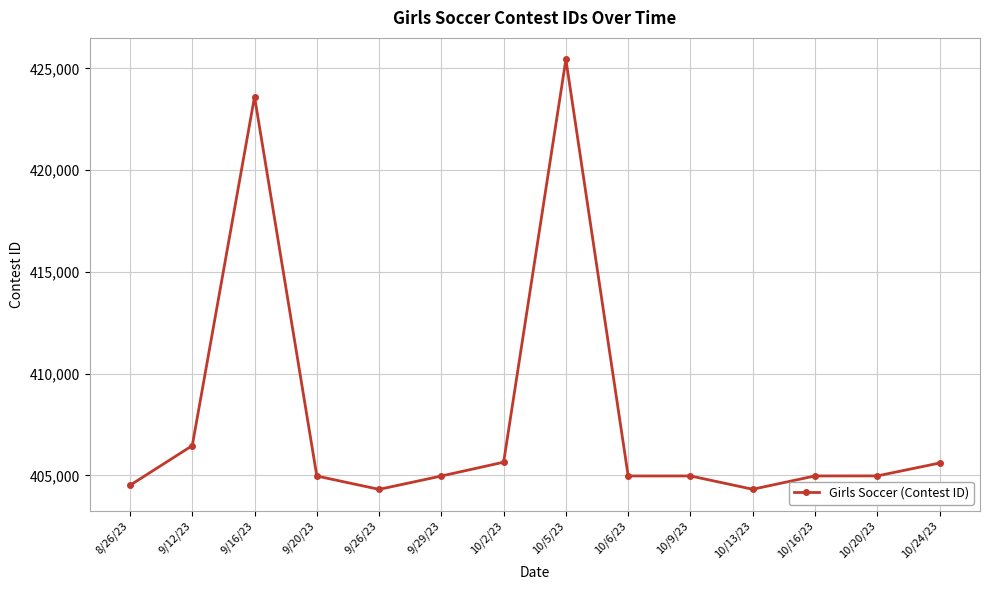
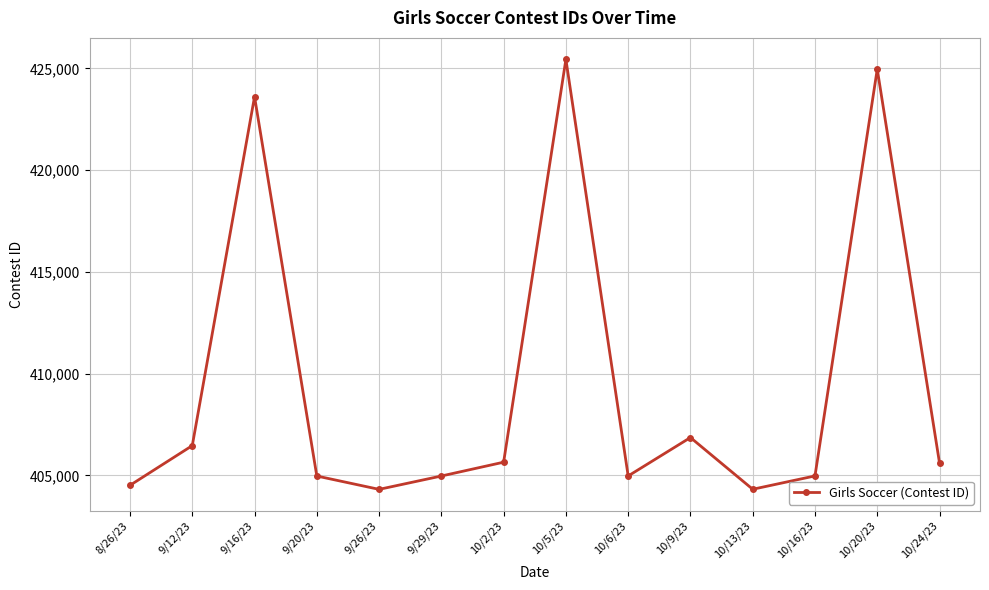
  {
    "8/26/23": "404,500",
    "9/12/23": "406,500",
    "9/16/23": "423,600",
    "9/20/23": "405,000",
    "9/26/23": "404,300",
    "9/29/23": "405,000",
    "10/2/23": "405,700",
    "10/5/23": "425,400",
    "10/6/23": "405,000",
-   "10/9/23": "405,000",
+   "10/9/23": "406,900",
    "10/13/23": "404,300",
    "10/16/23": "405,000",
-   "10/20/23": "405,000",
+   "10/20/23": "425,000",
    "10/24/23": "405,600"
  }
